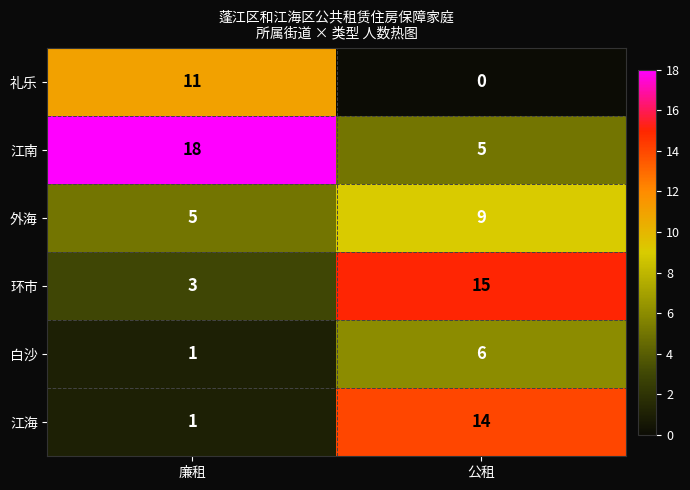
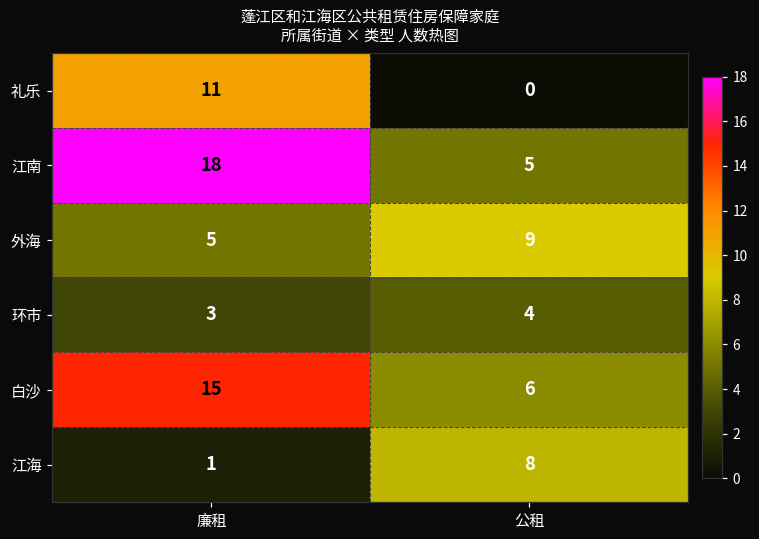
  {
    "礼乐": {
      "廉租": 11,
      "公租": 0
    },
    "江南": {
      "廉租": 18,
      "公租": 5
    },
    "外海": {
      "廉租": 5,
      "公租": 9
    },
    "环市": {
      "廉租": 3,
-     "公租": 15
+     "公租": 4
    },
    "白沙": {
-     "廉租": 1,
+     "廉租": 15,
      "公租": 6
    },
    "江海": {
      "廉租": 1,
-     "公租": 14
+     "公租": 8
    }
  }
